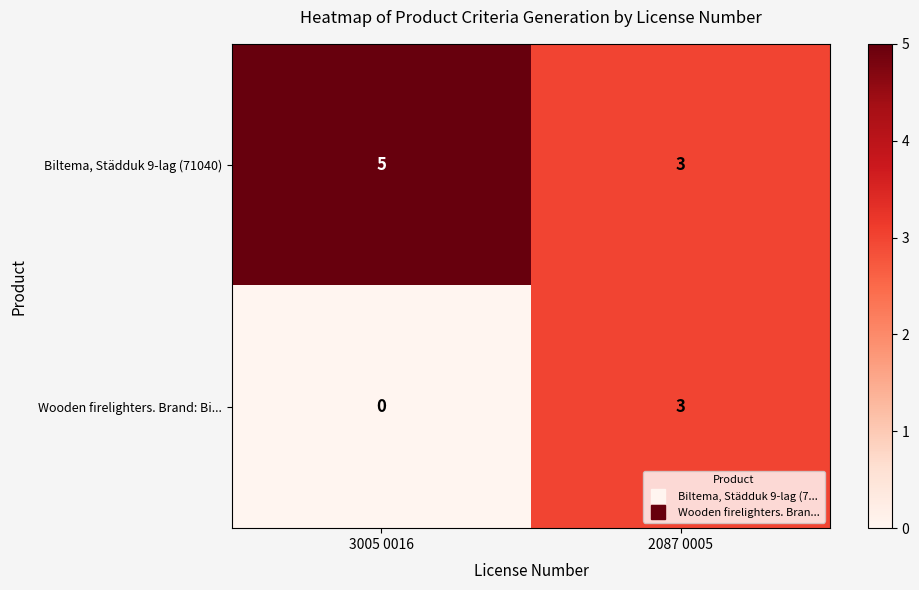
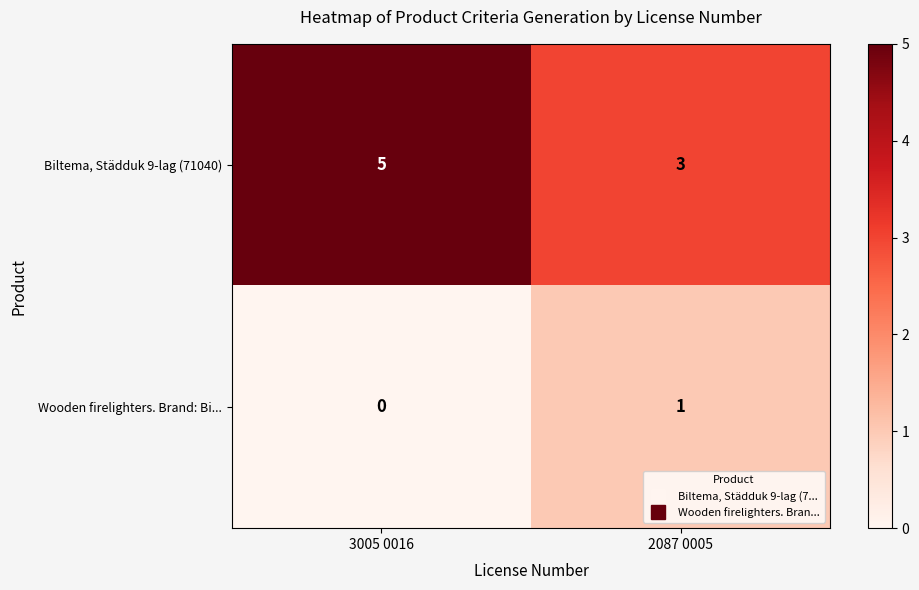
  {
    "Biltema, Städduk 9-lag (71040)": {
      "3005 0016": 5,
      "2087 0005": 3
    },
    "Wooden firelighters. Brand: Bi...": {
      "3005 0016": 0,
-     "2087 0005": 3
+     "2087 0005": 1
    }
  }
